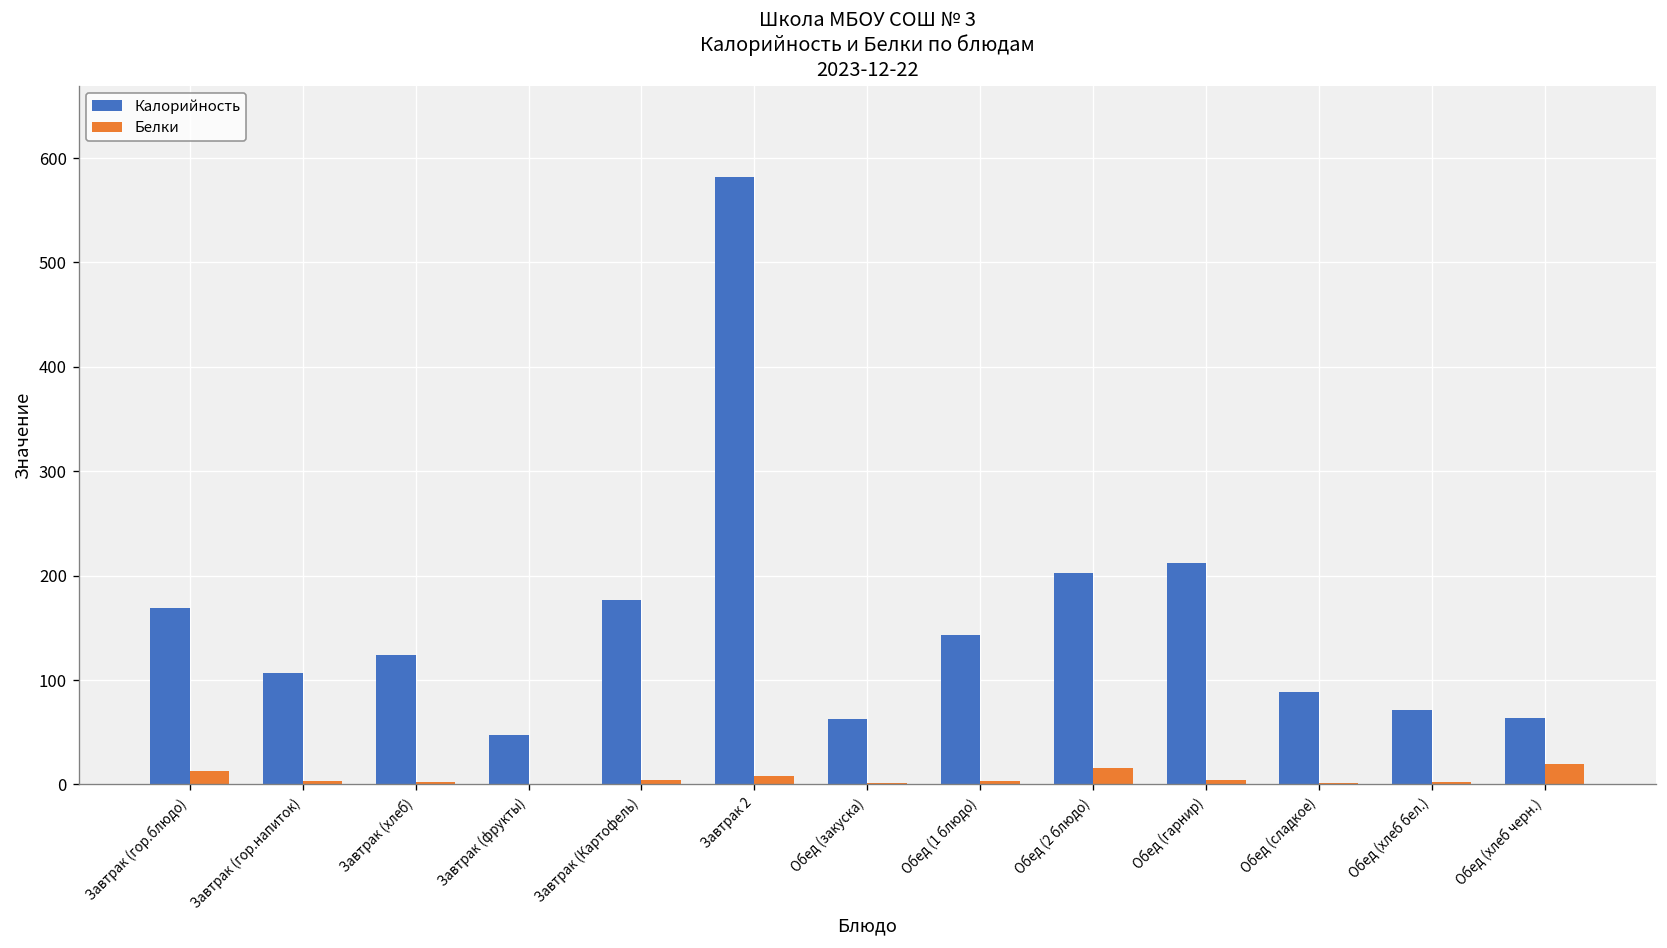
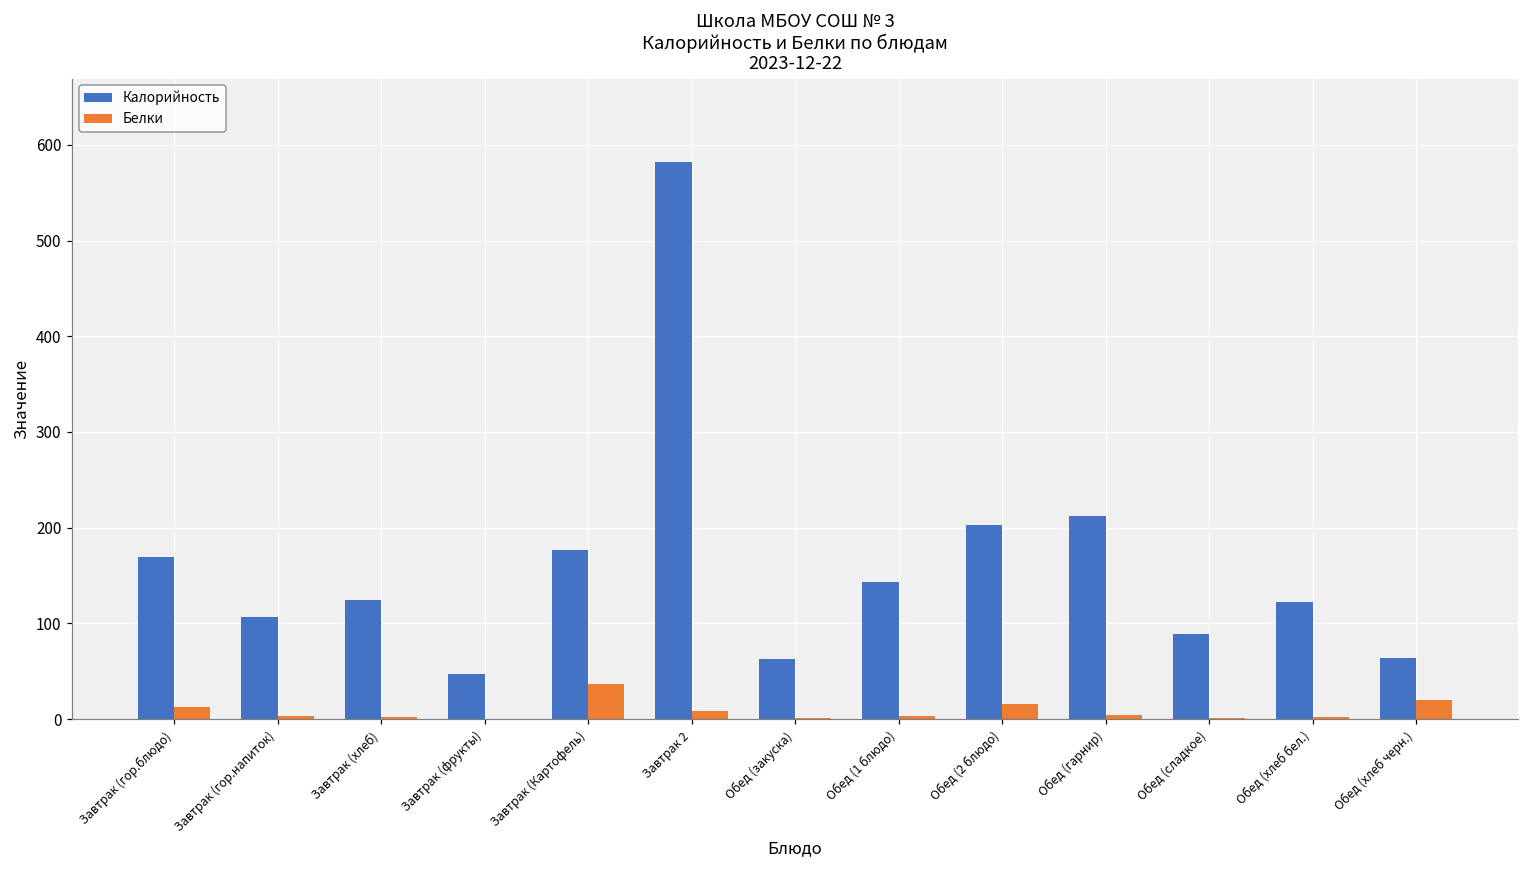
  {
    "Калорийность": {
      "Завтрак (гор.блюдо)": 170,
      "Завтрак (гор.напиток)": 110,
      "Завтрак (хлеб)": 120,
      "Завтрак (фрукты)": 50,
      "Завтрак (Картофель)": 180,
      "Завтрак 2": 580,
      "Обед (закуска)": 60,
      "Обед (1 блюдо)": 140,
      "Обед (2 блюдо)": 200,
      "Обед (гарнир)": 210,
      "Обед (сладкое)": 90,
-     "Обед (хлеб бел.)": 70,
+     "Обед (хлеб бел.)": 120,
      "Обед (хлеб черн.)": 60
    },
    "Белки": {
      "Завтрак (гор.блюдо)": 10,
      "Завтрак (гор.напиток)": 0,
      "Завтрак (фрукты)": 0,
-     "Завтрак (Картофель)": 0,
+     "Завтрак (Картофель)": 40,
      "Завтрак 2": 10,
      "Обед (1 блюдо)": 0,
      "Обед (2 блюдо)": 20,
      "Обед (гарнир)": 0,
      "Обед (хлеб черн.)": 20
    }
  }
